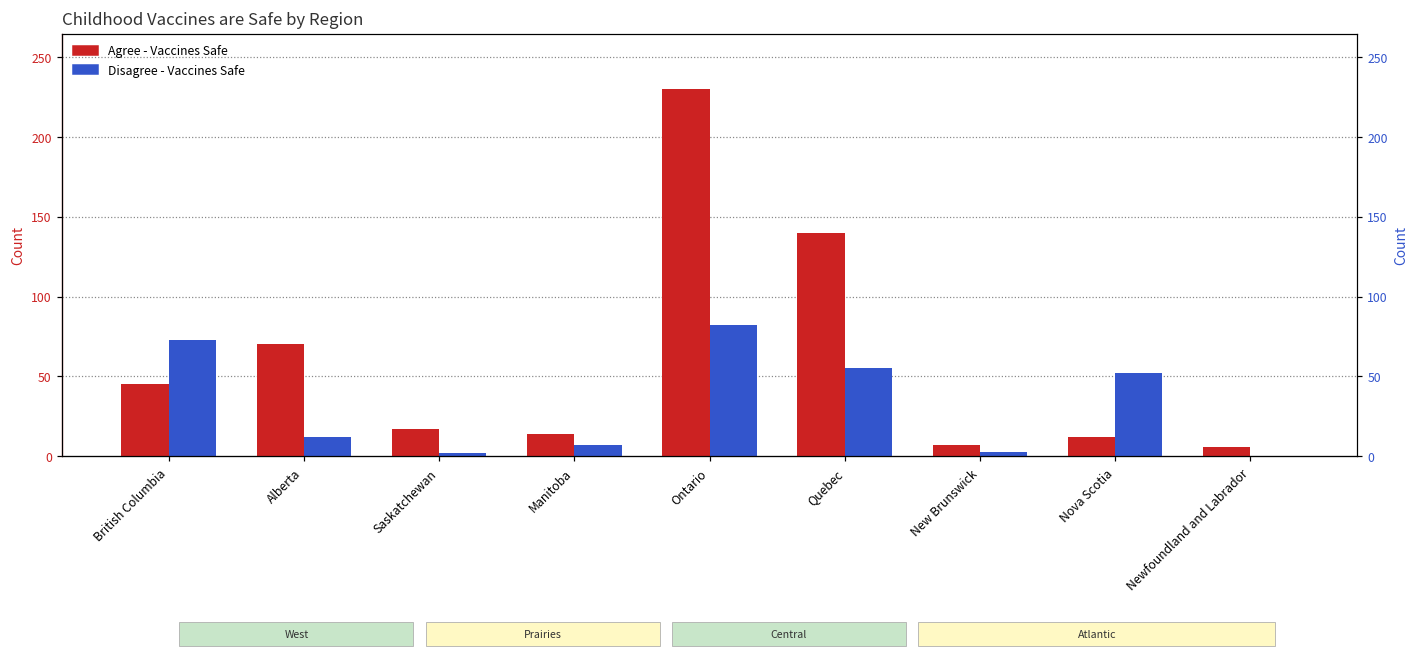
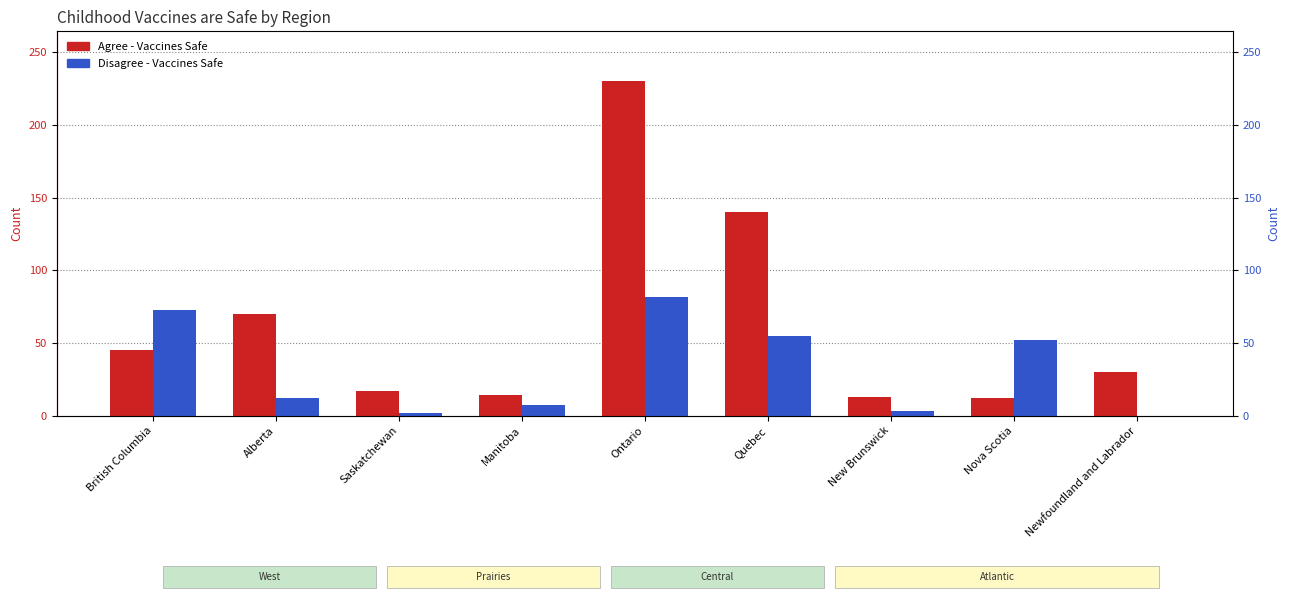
  {
    "Agree - Vaccines Safe": {
      "British Columbia": 45,
      "Alberta": 70,
      "Saskatchewan": 17,
      "Manitoba": 14,
      "Ontario": 230,
      "Quebec": 140,
-     "New Brunswick": 7,
+     "New Brunswick": 13,
      "Nova Scotia": 12,
-     "Newfoundland and Labrador": 6
+     "Newfoundland and Labrador": 30
    },
    "Disagree - Vaccines Safe": {
      "British Columbia": 73,
      "Alberta": 12,
      "Saskatchewan": 2,
      "Manitoba": 7,
      "Ontario": 82,
      "Quebec": 55,
      "New Brunswick": 3,
      "Nova Scotia": 52,
      "Newfoundland and Labrador": 0
    }
  }
